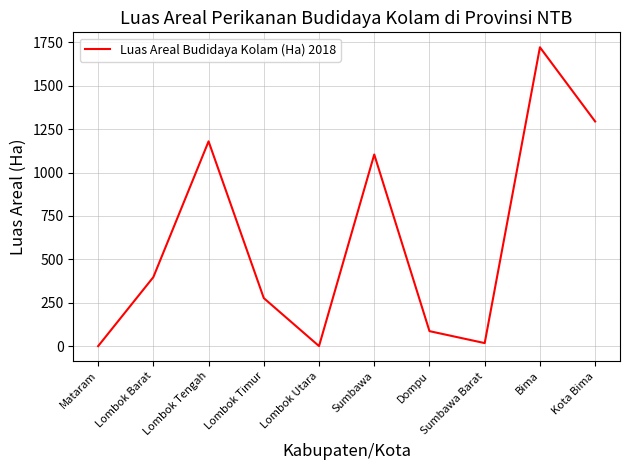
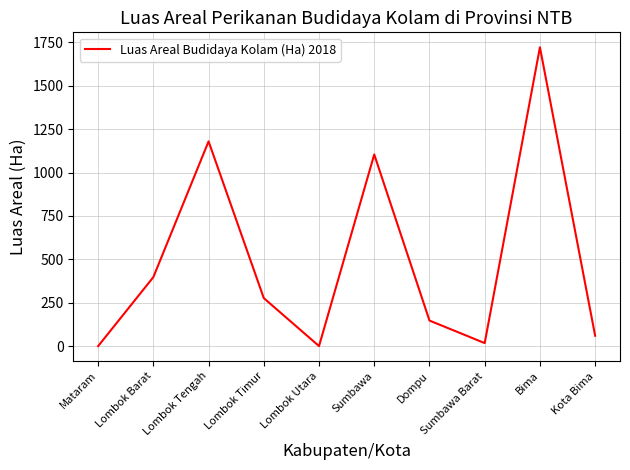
  {
    "Mataram": 0,
    "Lombok Barat": 400,
    "Lombok Tengah": 1180,
    "Lombok Timur": 280,
    "Lombok Utara": 0,
    "Sumbawa": 1100,
-   "Dompu": 90,
+   "Dompu": 150,
    "Sumbawa Barat": 20,
    "Bima": 1720,
-   "Kota Bima": 1290
+   "Kota Bima": 60
  }
